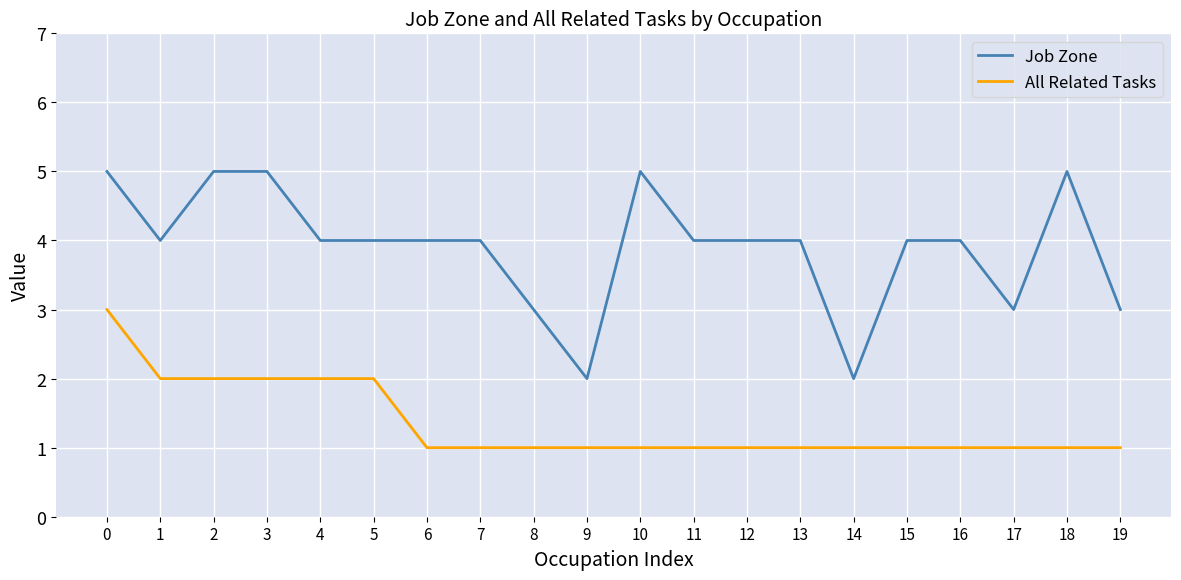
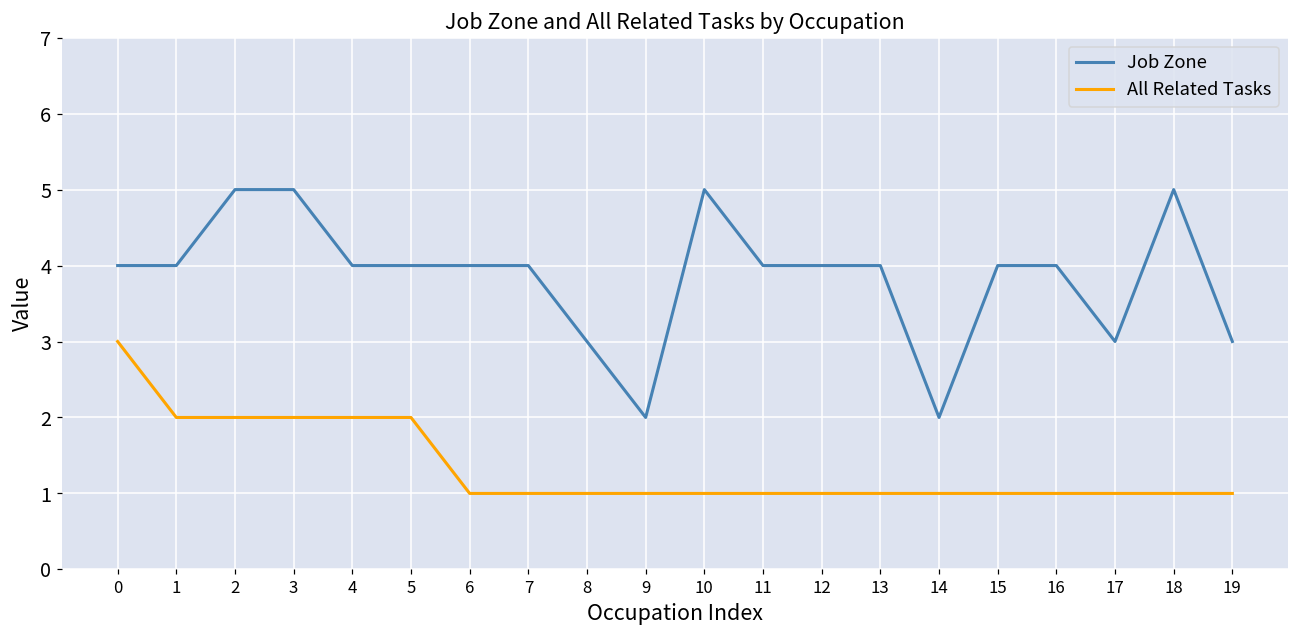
  {
    "Job Zone": {
-     "0": 5,
+     "0": 4,
      "1": 4,
      "2": 5,
      "3": 5,
      "4": 4,
      "5": 4,
      "6": 4,
      "7": 4,
      "8": 3,
      "9": 2,
      "10": 5,
      "11": 4,
      "12": 4,
      "13": 4,
      "14": 2,
      "15": 4,
      "16": 4,
      "17": 3,
      "18": 5,
      "19": 3
    },
    "All Related Tasks": {
      "0": 3,
      "1": 2,
      "2": 2,
      "3": 2,
      "4": 2,
      "5": 2,
      "6": 1,
      "7": 1,
      "8": 1,
      "9": 1,
      "10": 1,
      "11": 1,
      "12": 1,
      "13": 1,
      "14": 1,
      "15": 1,
      "16": 1,
      "17": 1,
      "18": 1,
      "19": 1
    }
  }
